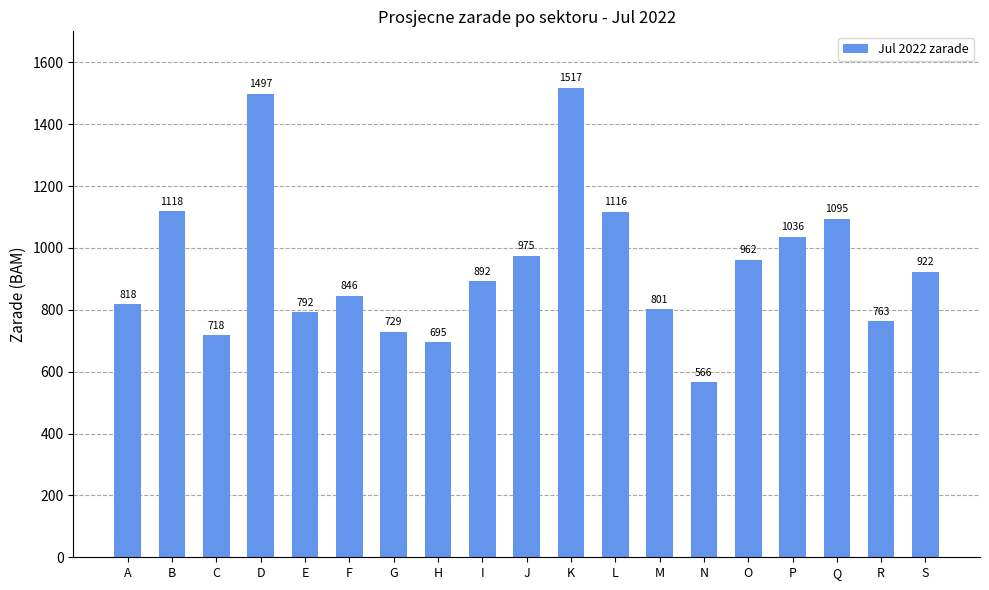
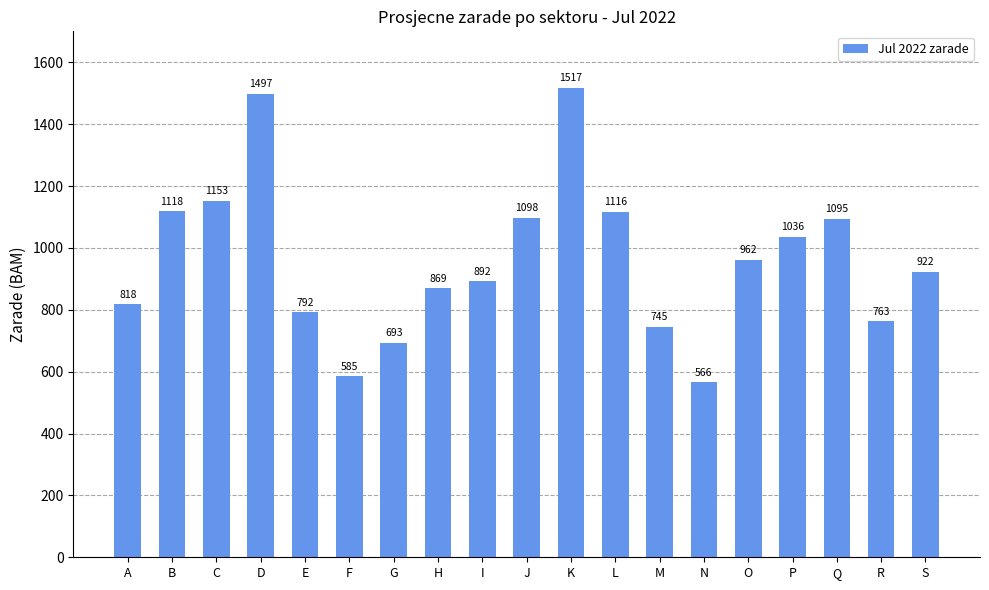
  {
    "A": 818,
    "B": 1118,
-   "C": 718,
+   "C": 1153,
    "D": 1497,
    "E": 792,
-   "F": 846,
-   "G": 729,
-   "H": 695,
+   "F": 585,
+   "G": 693,
+   "H": 869,
    "I": 892,
-   "J": 975,
+   "J": 1098,
    "K": 1517,
    "L": 1116,
-   "M": 801,
+   "M": 745,
    "N": 566,
    "O": 962,
    "P": 1036,
    "Q": 1095,
    "R": 763,
    "S": 922
  }
